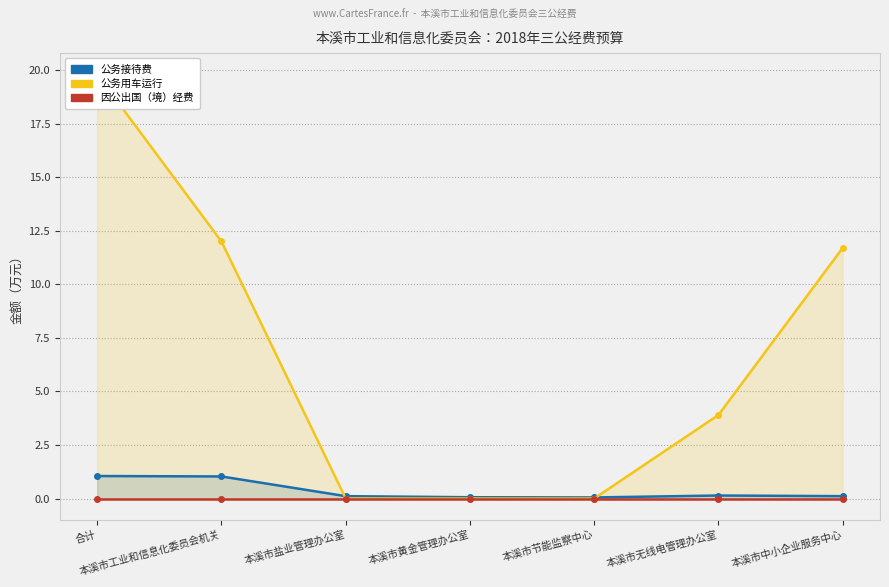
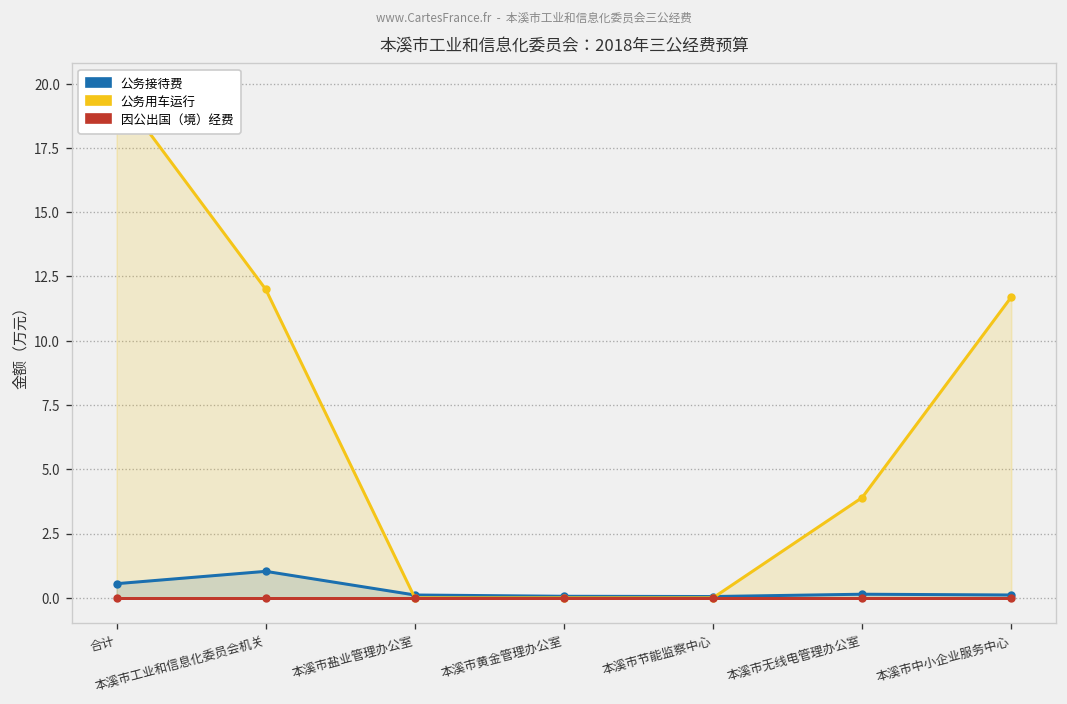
  {
    "公务接待费": {
-     "合计": 1.1,
+     "合计": 0.6,
      "本溪市工业和信息化委员会机关": 1.0,
      "本溪市无线电管理办公室": 0.1
    },
    "公务用车运行": {
      "本溪市工业和信息化委员会机关": 12.0,
      "本溪市无线电管理办公室": 3.9,
      "本溪市中小企业服务中心": 11.7
    },
    "因公出国（境）经费": {
      "合计": 0.0,
      "本溪市工业和信息化委员会机关": 0.0,
      "本溪市无线电管理办公室": 0.0
    }
  }
